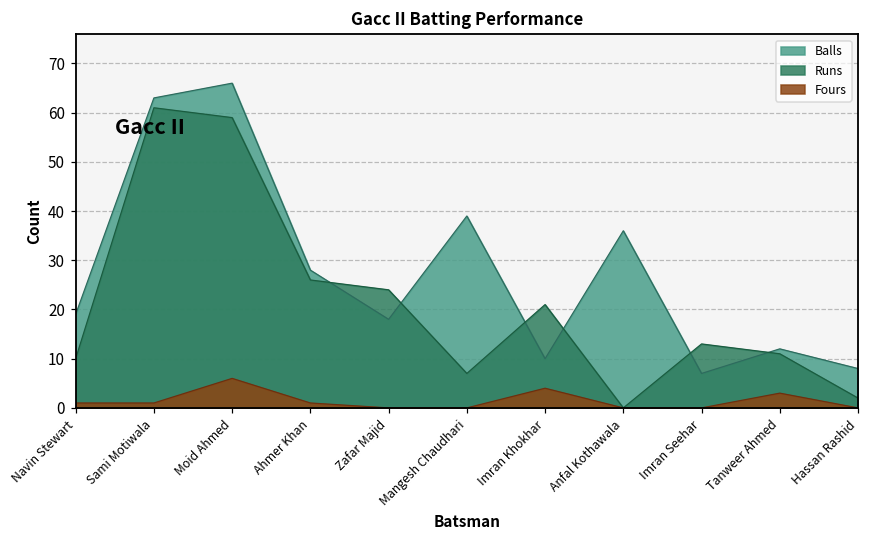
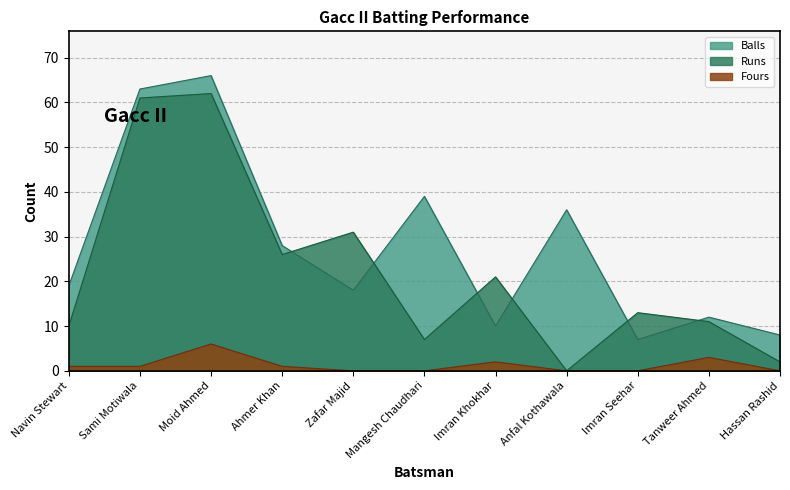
  {
    "Balls": {
      "Navin Stewart": 19,
      "Sami Motiwala": 63,
      "Moid Ahmed": 66,
      "Ahmer Khan": 28,
      "Zafar Majid": 18,
      "Mangesh Chaudhari": 39,
      "Imran Khokhar": 10,
      "Anfal Kothawala": 36,
      "Imran Seehar": 7,
      "Tanweer Ahmed": 12,
      "Hassan Rashid": 8
    },
    "Runs": {
      "Navin Stewart": 10,
      "Sami Motiwala": 61,
-     "Moid Ahmed": 59,
+     "Moid Ahmed": 62,
      "Ahmer Khan": 26,
-     "Zafar Majid": 24,
+     "Zafar Majid": 31,
      "Mangesh Chaudhari": 7,
      "Imran Khokhar": 21,
      "Imran Seehar": 13,
      "Tanweer Ahmed": 11,
      "Hassan Rashid": 2
    },
    "Fours": {
      "Navin Stewart": 1,
      "Sami Motiwala": 1,
      "Moid Ahmed": 6,
      "Ahmer Khan": 1,
      "Zafar Majid": 0,
      "Mangesh Chaudhari": 0,
-     "Imran Khokhar": 4,
+     "Imran Khokhar": 2,
      "Imran Seehar": 0,
      "Tanweer Ahmed": 3,
      "Hassan Rashid": 0
    }
  }
